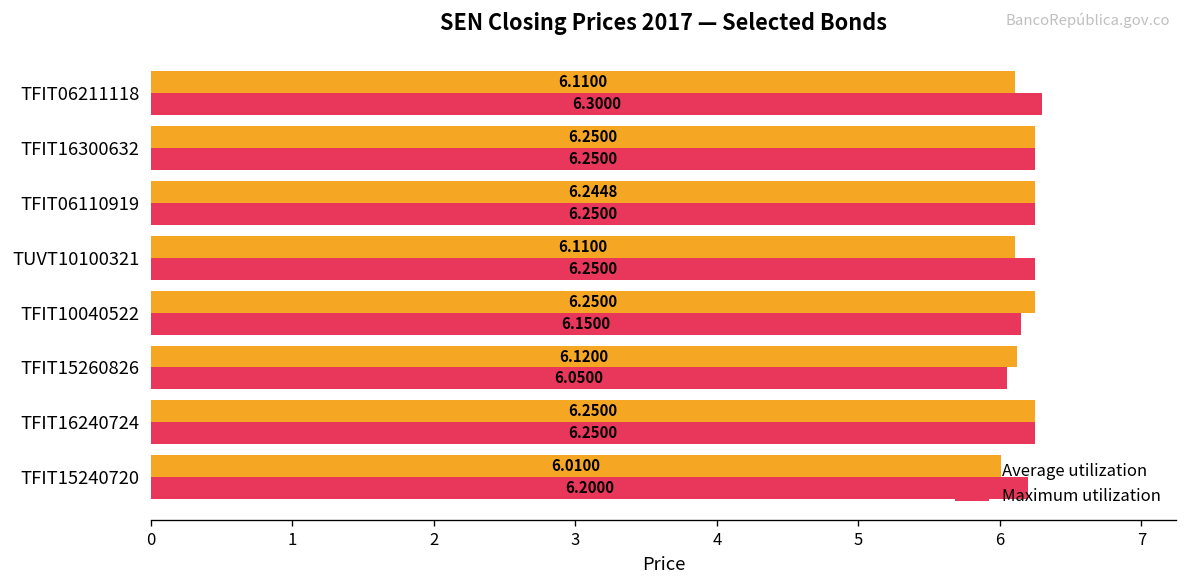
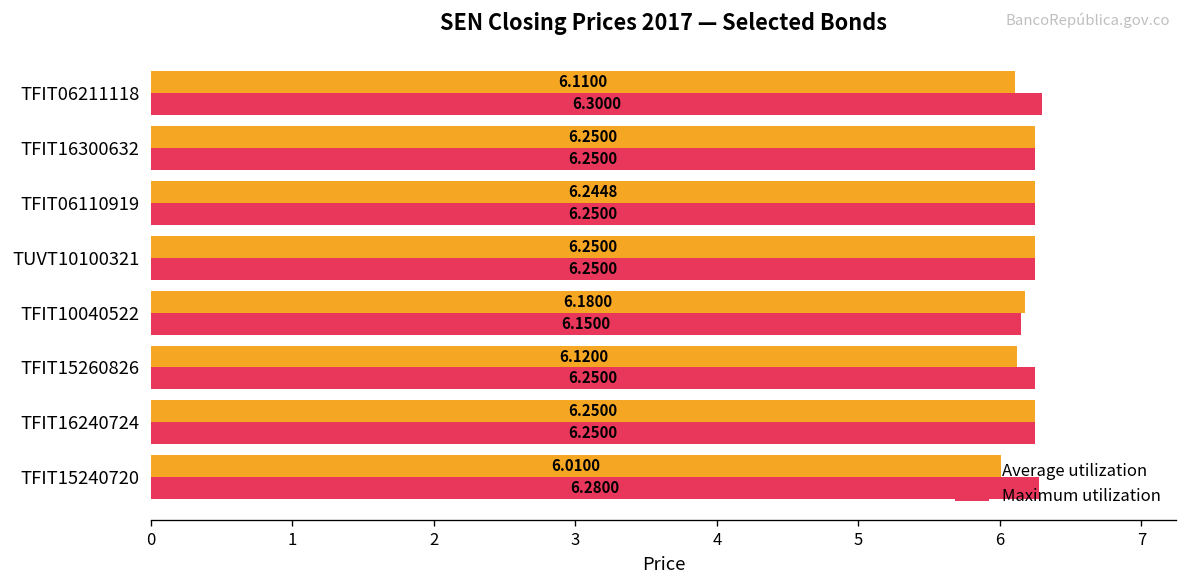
  {
    "Average utilization": {
      "TFIT06211118": 6.1100,
      "TFIT16300632": 6.2500,
      "TFIT06110919": 6.2448,
-     "TUVT10100321": 6.1100,
-     "TFIT10040522": 6.2500,
+     "TUVT10100321": 6.2500,
+     "TFIT10040522": 6.1800,
      "TFIT15260826": 6.1200,
      "TFIT16240724": 6.2500,
      "TFIT15240720": 6.0100
    },
    "Maximum utilization": {
      "TFIT06211118": 6.3000,
      "TFIT16300632": 6.2500,
      "TFIT06110919": 6.2500,
      "TUVT10100321": 6.2500,
      "TFIT10040522": 6.1500,
-     "TFIT15260826": 6.0500,
+     "TFIT15260826": 6.2500,
      "TFIT16240724": 6.2500,
-     "TFIT15240720": 6.2000
+     "TFIT15240720": 6.2800
    }
  }
